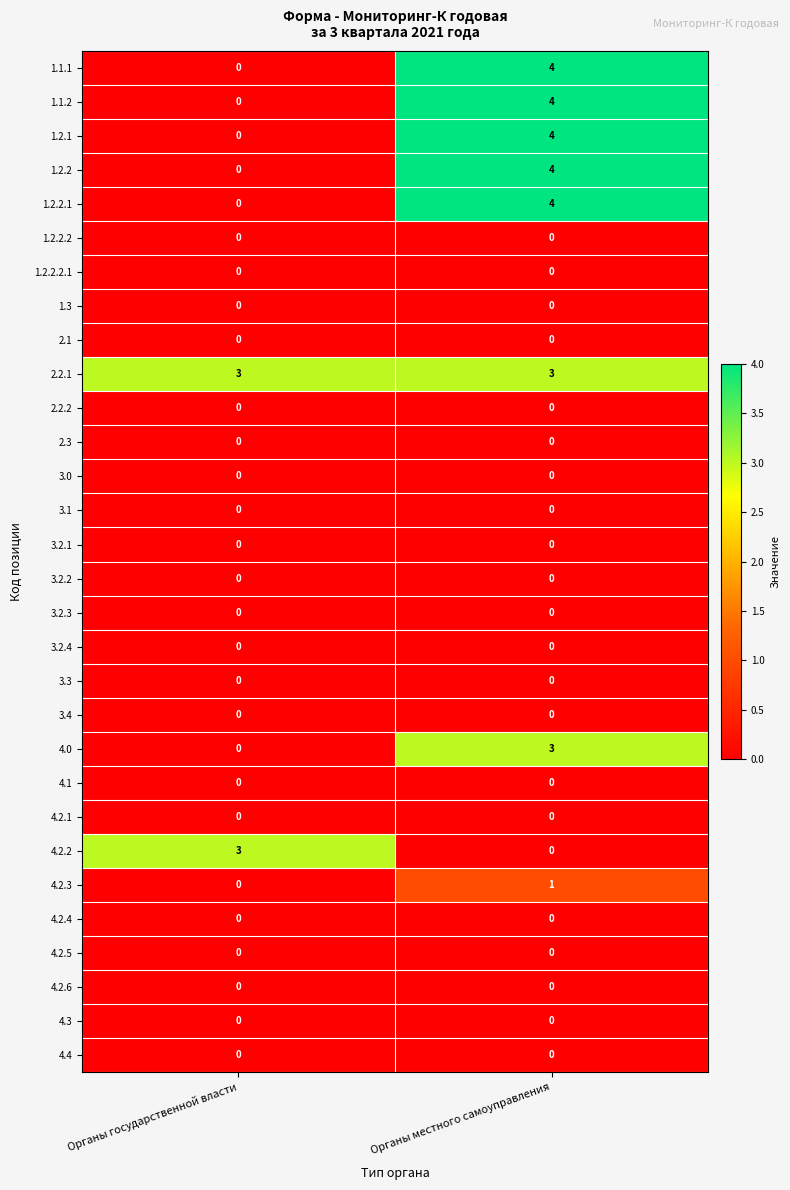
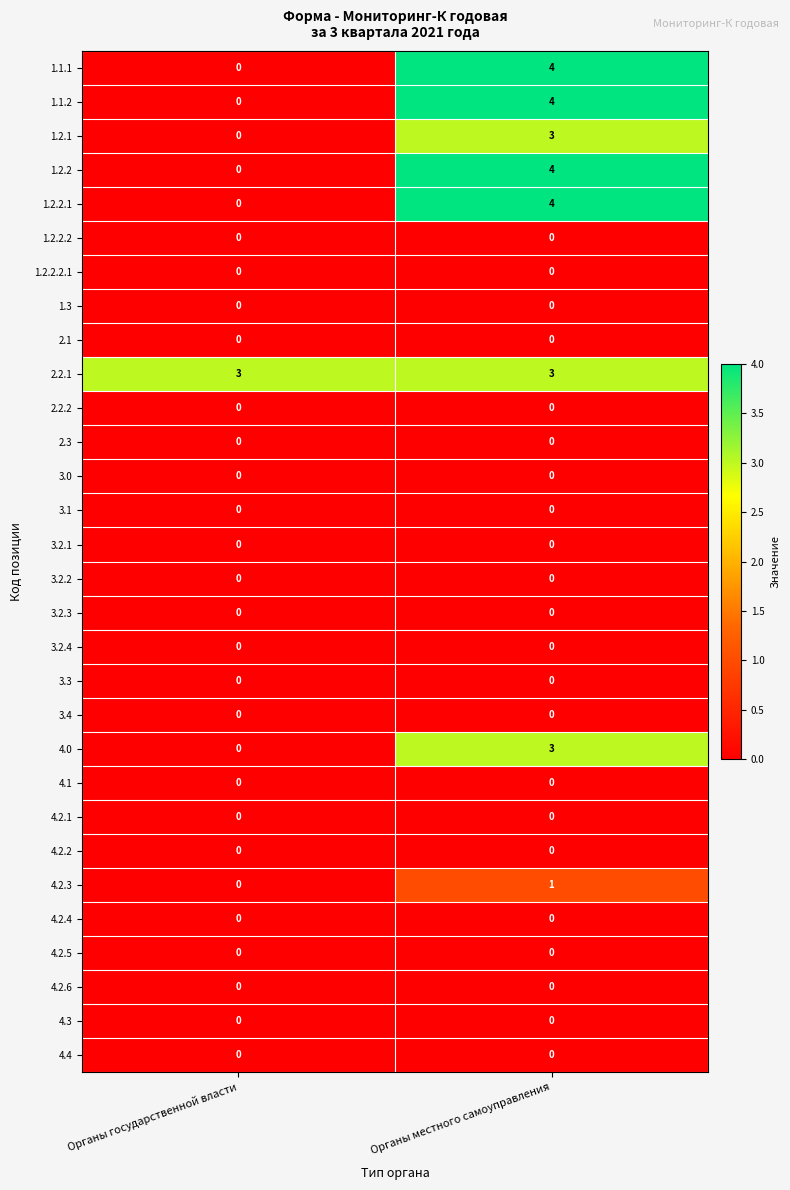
  {
    "1.1.1": {
      "Органы государственной власти": 0,
      "Органы местного самоуправления": 4
    },
    "1.1.2": {
      "Органы государственной власти": 0,
      "Органы местного самоуправления": 4
    },
    "1.2.1": {
      "Органы государственной власти": 0,
-     "Органы местного самоуправления": 4
+     "Органы местного самоуправления": 3
    },
    "1.2.2": {
      "Органы государственной власти": 0,
      "Органы местного самоуправления": 4
    },
    "1.2.2.1": {
      "Органы государственной власти": 0,
      "Органы местного самоуправления": 4
    },
    "1.2.2.2": {
      "Органы государственной власти": 0,
      "Органы местного самоуправления": 0
    },
    "1.2.2.2.1": {
      "Органы государственной власти": 0,
      "Органы местного самоуправления": 0
    },
    "1.3": {
      "Органы государственной власти": 0,
      "Органы местного самоуправления": 0
    },
    "2.1": {
      "Органы государственной власти": 0,
      "Органы местного самоуправления": 0
    },
    "2.2.1": {
      "Органы государственной власти": 3,
      "Органы местного самоуправления": 3
    },
    "2.2.2": {
      "Органы государственной власти": 0,
      "Органы местного самоуправления": 0
    },
    "2.3": {
      "Органы государственной власти": 0,
      "Органы местного самоуправления": 0
    },
    "3.0": {
      "Органы государственной власти": 0,
      "Органы местного самоуправления": 0
    },
    "3.1": {
      "Органы государственной власти": 0,
      "Органы местного самоуправления": 0
    },
    "3.2.1": {
      "Органы государственной власти": 0,
      "Органы местного самоуправления": 0
    },
    "3.2.2": {
      "Органы государственной власти": 0,
      "Органы местного самоуправления": 0
    },
    "3.2.3": {
      "Органы государственной власти": 0,
      "Органы местного самоуправления": 0
    },
    "3.2.4": {
      "Органы государственной власти": 0,
      "Органы местного самоуправления": 0
    },
    "3.3": {
      "Органы государственной власти": 0,
      "Органы местного самоуправления": 0
    },
    "3.4": {
      "Органы государственной власти": 0,
      "Органы местного самоуправления": 0
    },
    "4.0": {
      "Органы государственной власти": 0,
      "Органы местного самоуправления": 3
    },
    "4.1": {
      "Органы государственной власти": 0,
      "Органы местного самоуправления": 0
    },
    "4.2.1": {
      "Органы государственной власти": 0,
      "Органы местного самоуправления": 0
    },
    "4.2.2": {
-     "Органы государственной власти": 3,
+     "Органы государственной власти": 0,
      "Органы местного самоуправления": 0
    },
    "4.2.3": {
      "Органы государственной власти": 0,
      "Органы местного самоуправления": 1
    },
    "4.2.4": {
      "Органы государственной власти": 0,
      "Органы местного самоуправления": 0
    },
    "4.2.5": {
      "Органы государственной власти": 0,
      "Органы местного самоуправления": 0
    },
    "4.2.6": {
      "Органы государственной власти": 0,
      "Органы местного самоуправления": 0
    },
    "4.3": {
      "Органы государственной власти": 0,
      "Органы местного самоуправления": 0
    },
    "4.4": {
      "Органы государственной власти": 0,
      "Органы местного самоуправления": 0
    }
  }
